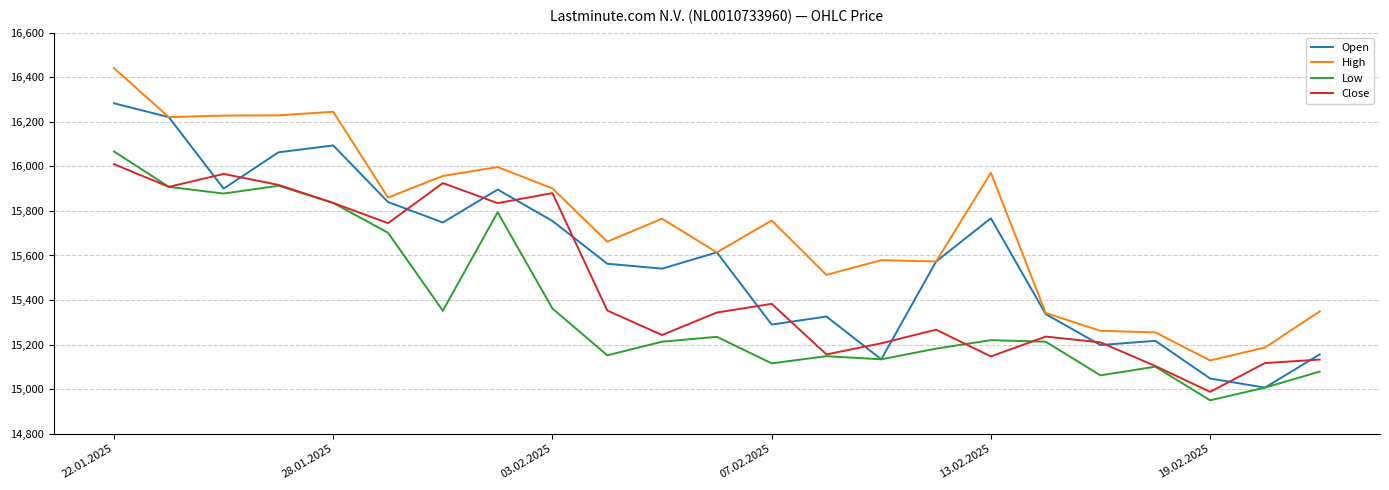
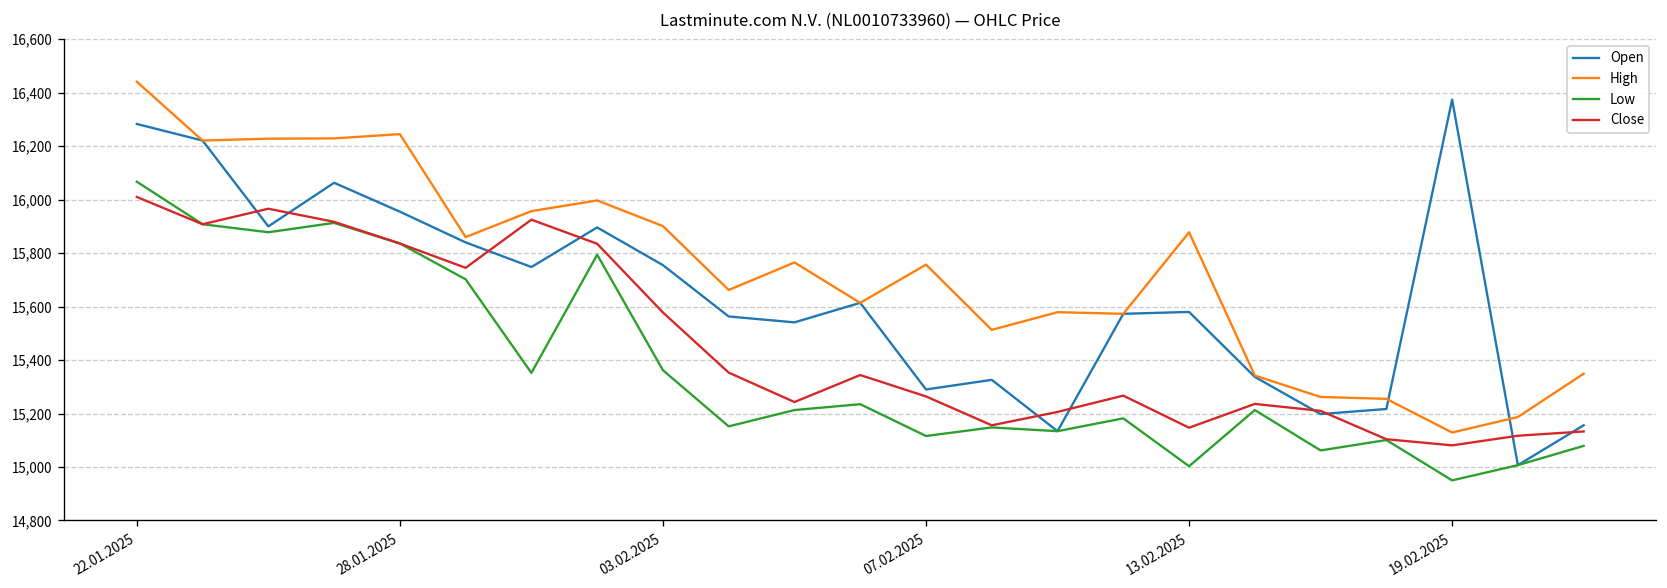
  {
    "Open": {
      "22.01.2025": "16,280",
-     "28.01.2025": "16,090",
+     "28.01.2025": "15,960",
      "03.02.2025": "15,760",
      "07.02.2025": "15,290",
-     "13.02.2025": "15,770",
-     "19.02.2025": "15,050"
+     "13.02.2025": "15,580",
+     "19.02.2025": "16,370"
    },
    "High": {
      "22.01.2025": "16,440",
      "28.01.2025": "16,250",
      "03.02.2025": "15,900",
      "07.02.2025": "15,760",
-     "13.02.2025": "15,970",
+     "13.02.2025": "15,880",
      "19.02.2025": "15,130"
    },
    "Low": {
      "22.01.2025": "16,070",
      "03.02.2025": "15,360",
      "07.02.2025": "15,120",
-     "13.02.2025": "15,220",
+     "13.02.2025": "15,000",
      "19.02.2025": "14,950"
    },
    "Close": {
      "22.01.2025": "16,010",
-     "03.02.2025": "15,880",
-     "07.02.2025": "15,380",
+     "03.02.2025": "15,580",
+     "07.02.2025": "15,260",
      "13.02.2025": "15,150",
-     "19.02.2025": "14,990"
+     "19.02.2025": "15,080"
    }
  }
